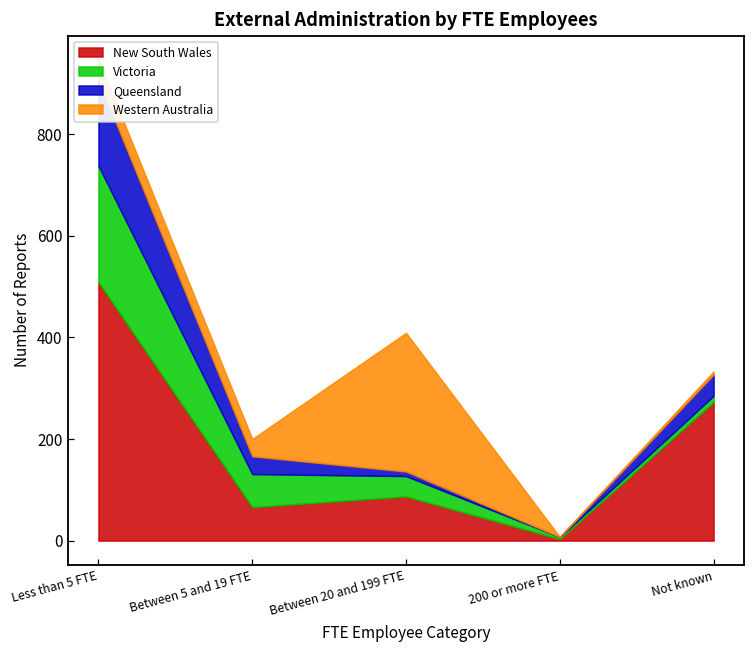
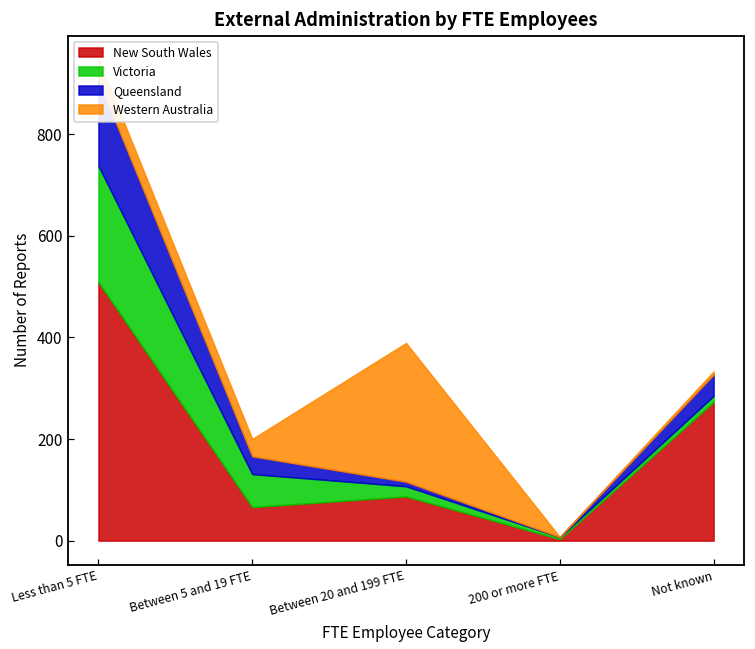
  {
    "New South Wales": {
      "Less than 5 FTE": 510,
      "Between 5 and 19 FTE": 70,
      "Between 20 and 199 FTE": 90,
      "Not known": 270
    },
    "Victoria": {
      "Less than 5 FTE": 230,
      "Between 5 and 19 FTE": 70,
-     "Between 20 and 199 FTE": 40,
+     "Between 20 and 199 FTE": 20,
      "Not known": 10
    },
    "Queensland": {
      "Between 5 and 19 FTE": 40,
      "Between 20 and 199 FTE": 10,
      "Not known": 40
    },
    "Western Australia": {
      "Between 5 and 19 FTE": 30,
      "Between 20 and 199 FTE": 270,
      "Not known": 10
    }
  }
